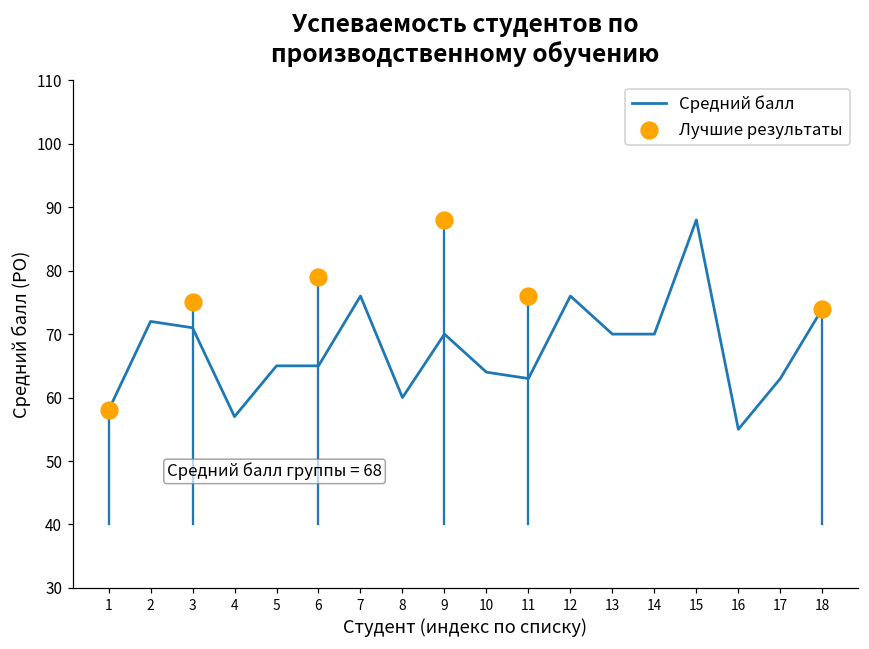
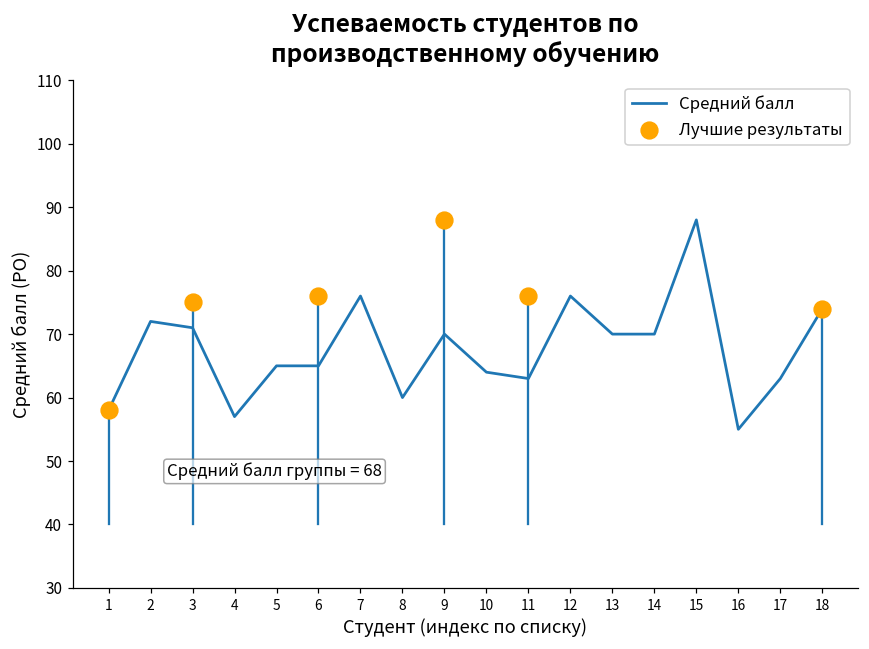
  {
    "Лучшие результаты": {
-     "6": 79
+     "6": 76
    }
  }
